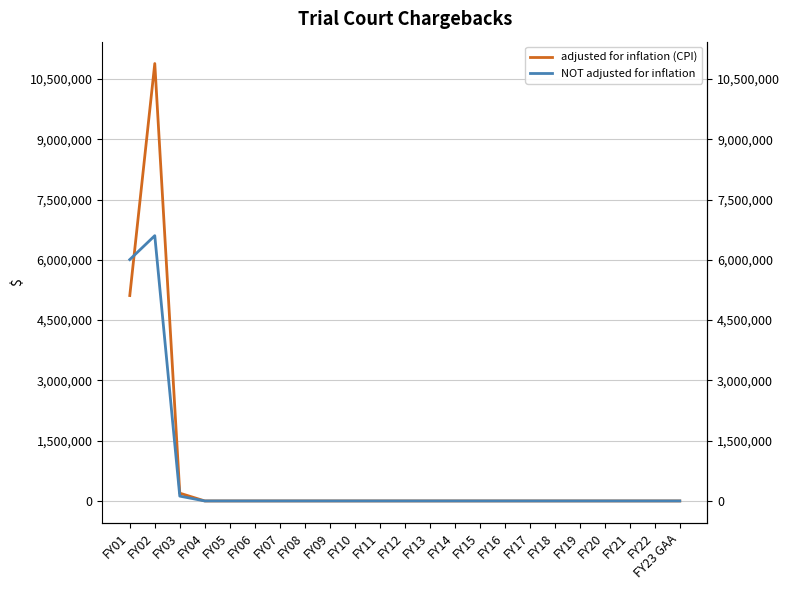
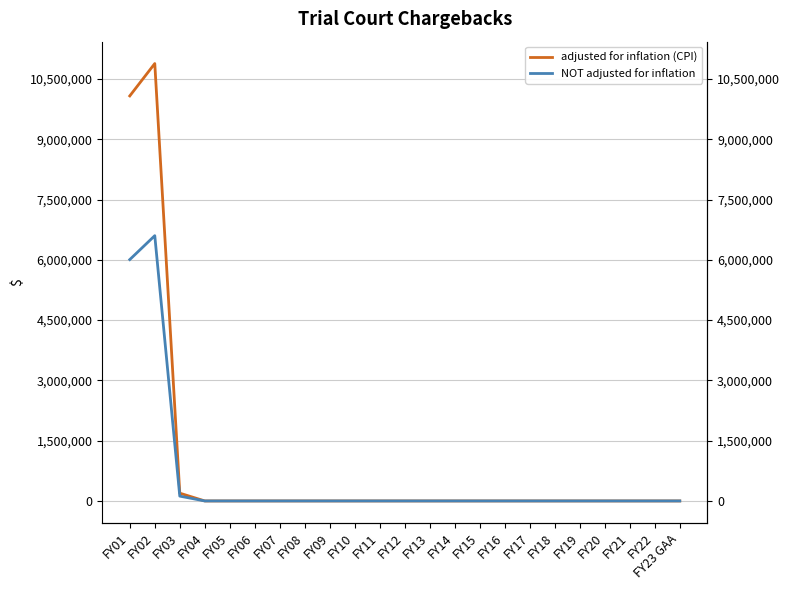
  {
    "adjusted for inflation (CPI)": {
-     "FY01": "5,100,000",
+     "FY01": "10,100,000",
      "FY02": "10,900,000",
      "FY03": "200,000"
    },
    "NOT adjusted for inflation": {
      "FY01": "6,000,000",
      "FY02": "6,600,000",
      "FY03": "100,000"
    }
  }
